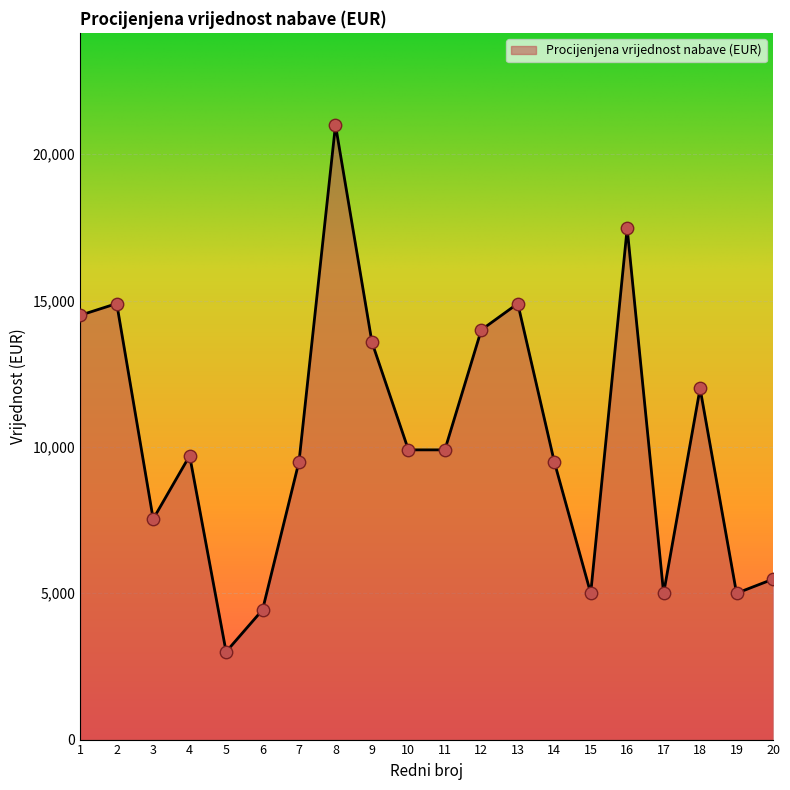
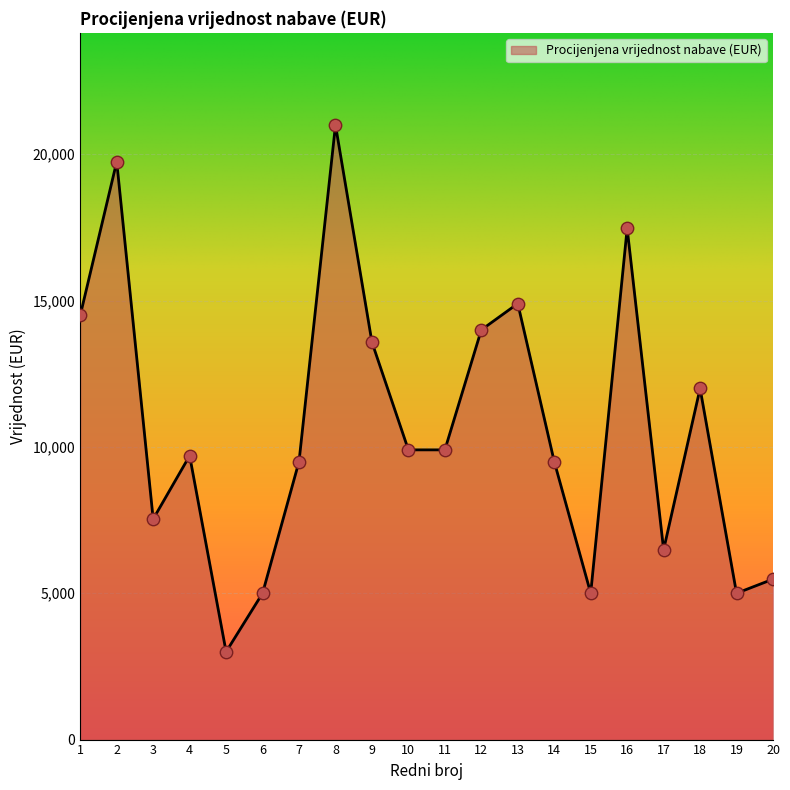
  {
    "1": "14,500",
-   "2": "14,900",
+   "2": "19,700",
    "3": "7,500",
    "4": "9,700",
    "5": "3,000",
-   "6": "4,400",
+   "6": "5,000",
    "7": "9,500",
    "8": "21,000",
    "9": "13,600",
    "10": "9,900",
    "11": "9,900",
    "12": "14,000",
    "13": "14,900",
    "14": "9,500",
    "15": "5,000",
    "16": "17,500",
-   "17": "5,000",
+   "17": "6,500",
    "18": "12,000",
    "19": "5,000",
    "20": "5,500"
  }
